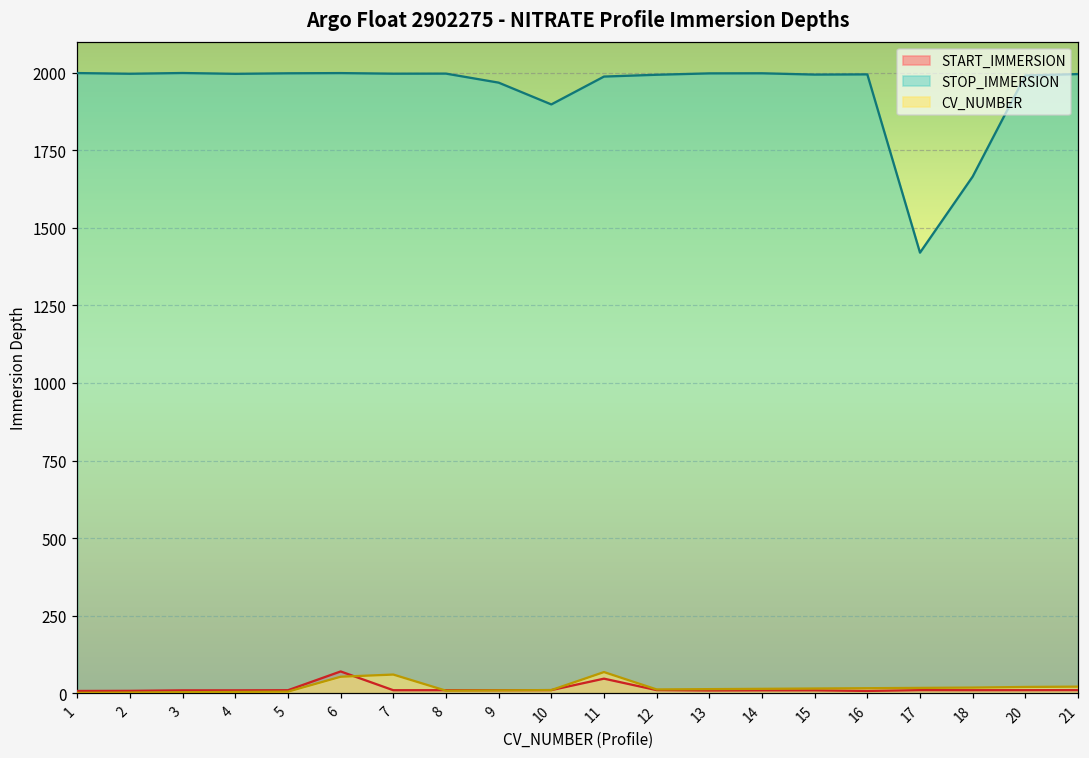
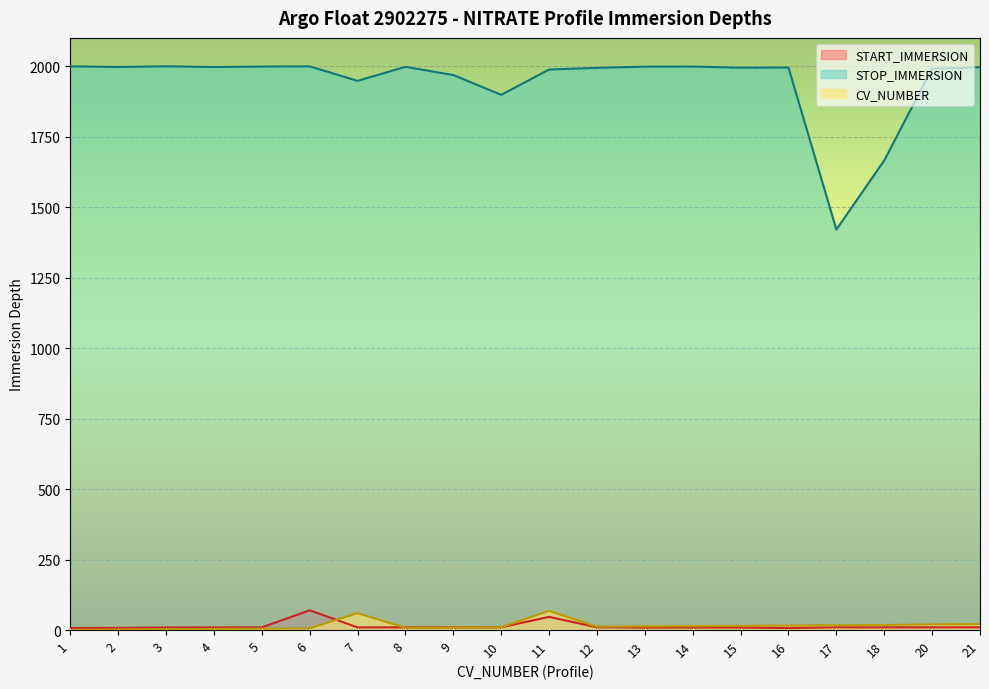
  {
    "START_IMMERSION": {
      "6": 70,
      "7": 10,
      "11": 50,
      "20": 10,
      "21": 10
    },
    "STOP_IMMERSION": {
      "1": 2000,
      "2": 2000,
      "3": 2000,
      "4": 2000,
      "5": 2000,
      "6": 2000,
-     "7": 2000,
+     "7": 1950,
      "8": 2000,
      "9": 1970,
      "10": 1900,
      "11": 1990,
      "12": 1990,
      "13": 2000,
      "14": 2000,
      "15": 1990,
      "16": 1990,
      "17": 1420,
      "18": 1670,
      "21": 2000
    },
    "CV_NUMBER": {
-     "6": 50,
+     "6": 10,
      "7": 60,
      "11": 70,
      "20": 20,
      "21": 20
    }
  }
